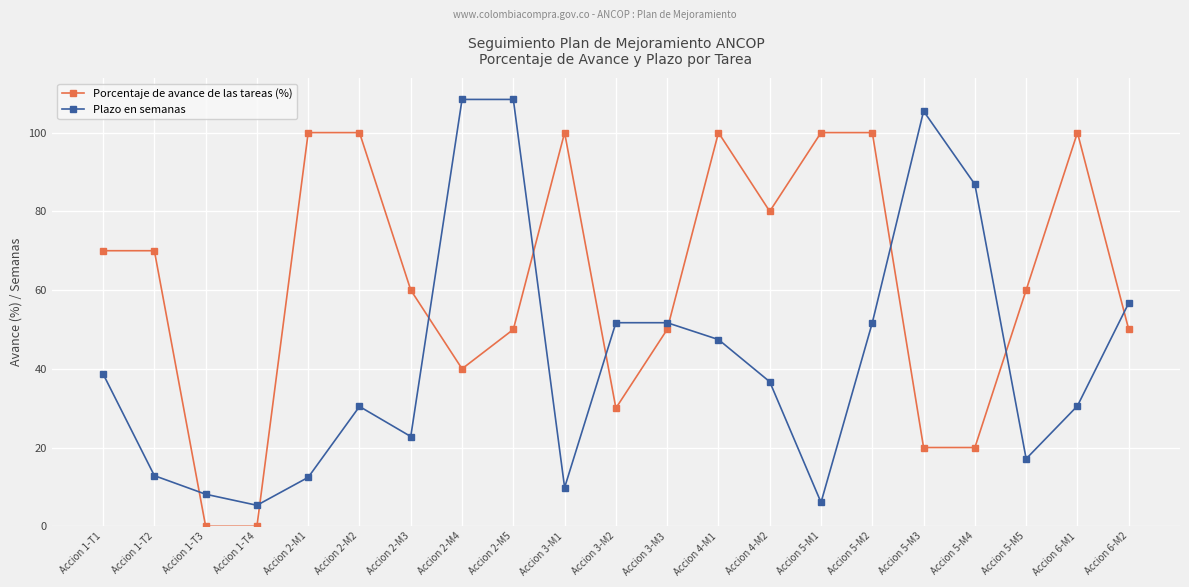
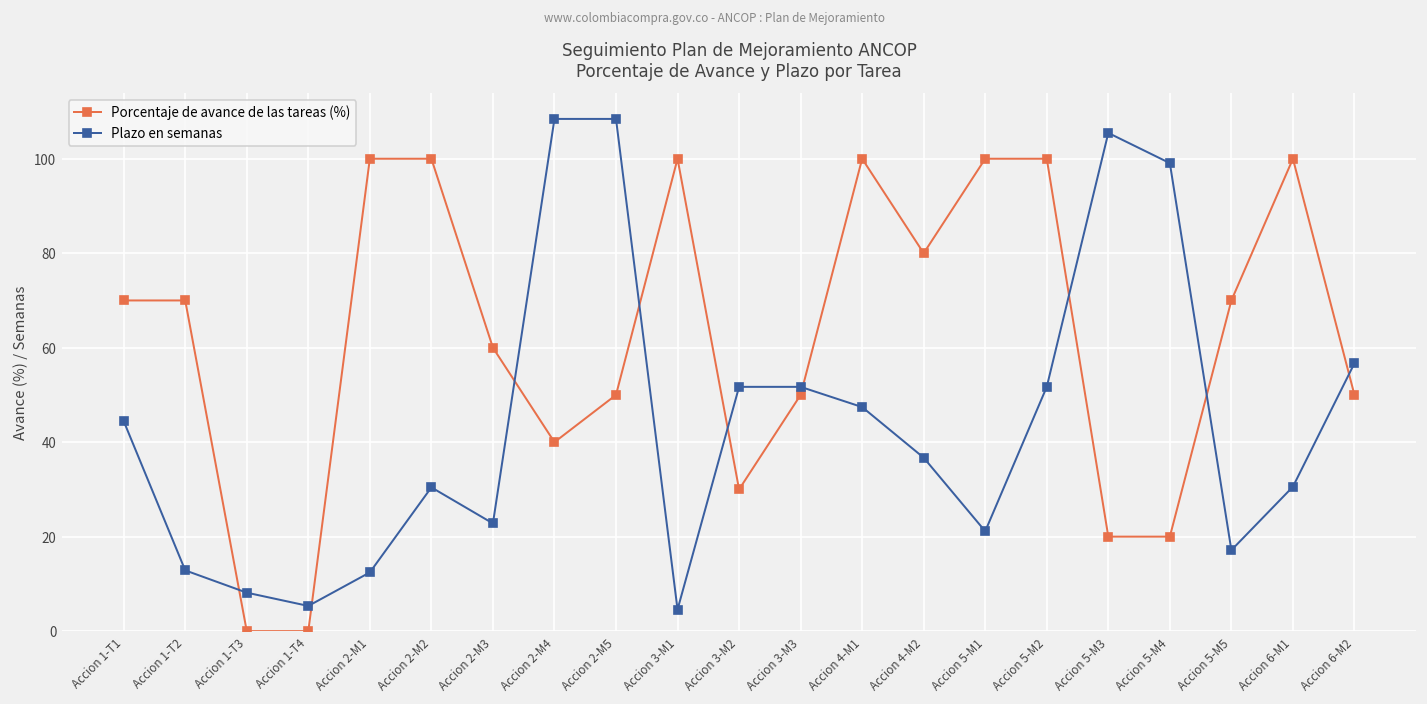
  {
    "Porcentaje de avance de las tareas (%)": {
      "Accion 1-T1": 70,
      "Accion 1-T2": 70,
      "Accion 1-T3": 0,
      "Accion 1-T4": 0,
      "Accion 2-M1": 100,
      "Accion 2-M2": 100,
      "Accion 2-M3": 60,
      "Accion 2-M4": 40,
      "Accion 2-M5": 50,
      "Accion 3-M1": 100,
      "Accion 3-M2": 30,
      "Accion 3-M3": 50,
      "Accion 4-M1": 100,
      "Accion 4-M2": 80,
      "Accion 5-M1": 100,
      "Accion 5-M2": 100,
      "Accion 5-M3": 20,
      "Accion 5-M4": 20,
-     "Accion 5-M5": 60,
+     "Accion 5-M5": 70,
      "Accion 6-M1": 100,
      "Accion 6-M2": 50
    },
    "Plazo en semanas": {
-     "Accion 1-T1": 39,
+     "Accion 1-T1": 44,
      "Accion 1-T2": 13,
      "Accion 1-T3": 8,
      "Accion 1-T4": 5,
      "Accion 2-M1": 12,
      "Accion 2-M2": 30,
      "Accion 2-M3": 23,
      "Accion 2-M4": 108,
      "Accion 2-M5": 108,
-     "Accion 3-M1": 10,
+     "Accion 3-M1": 5,
      "Accion 3-M2": 52,
      "Accion 3-M3": 52,
      "Accion 4-M1": 47,
      "Accion 4-M2": 37,
-     "Accion 5-M1": 6,
+     "Accion 5-M1": 21,
      "Accion 5-M2": 52,
      "Accion 5-M3": 105,
-     "Accion 5-M4": 87,
+     "Accion 5-M4": 99,
      "Accion 5-M5": 17,
      "Accion 6-M1": 31,
      "Accion 6-M2": 57
    }
  }
